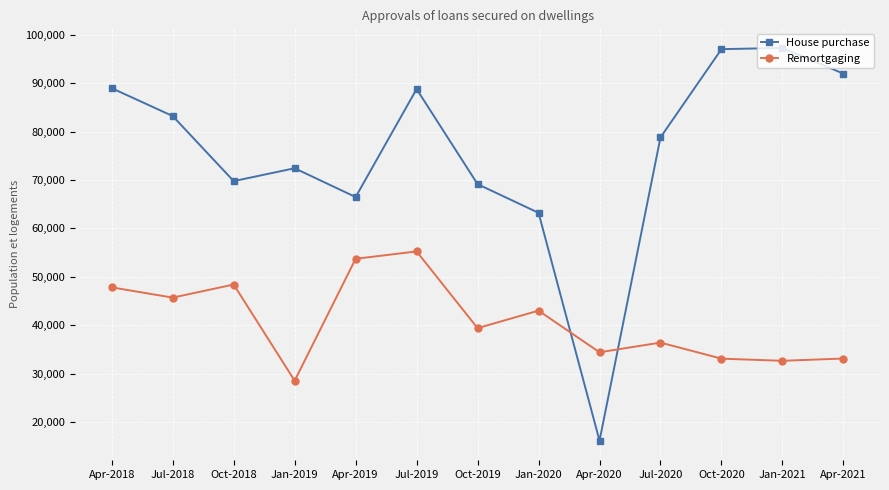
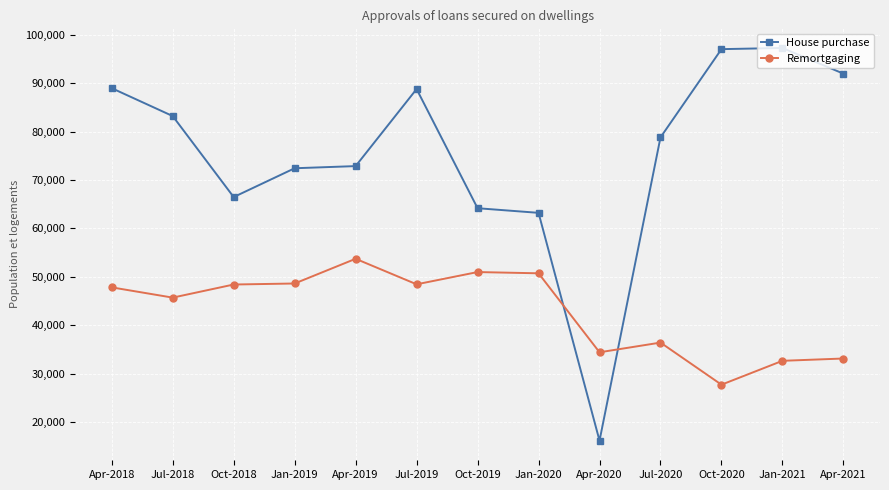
  {
    "House purchase": {
      "Apr-2018": "89,000",
      "Jul-2018": "83,000",
-     "Oct-2018": "70,000",
+     "Oct-2018": "66,000",
      "Jan-2019": "72,000",
-     "Apr-2019": "66,000",
+     "Apr-2019": "73,000",
      "Jul-2019": "89,000",
-     "Oct-2019": "69,000",
+     "Oct-2019": "64,000",
      "Jan-2020": "63,000",
      "Apr-2020": "16,000",
      "Jul-2020": "79,000",
      "Oct-2020": "97,000",
      "Apr-2021": "92,000"
    },
    "Remortgaging": {
      "Apr-2018": "48,000",
      "Jul-2018": "46,000",
      "Oct-2018": "48,000",
-     "Jan-2019": "29,000",
+     "Jan-2019": "49,000",
      "Apr-2019": "54,000",
-     "Jul-2019": "55,000",
-     "Oct-2019": "39,000",
-     "Jan-2020": "43,000",
+     "Jul-2019": "48,000",
+     "Oct-2019": "51,000",
+     "Jan-2020": "51,000",
      "Apr-2020": "34,000",
      "Jul-2020": "36,000",
-     "Oct-2020": "33,000",
+     "Oct-2020": "28,000",
      "Jan-2021": "33,000",
      "Apr-2021": "33,000"
    }
  }
